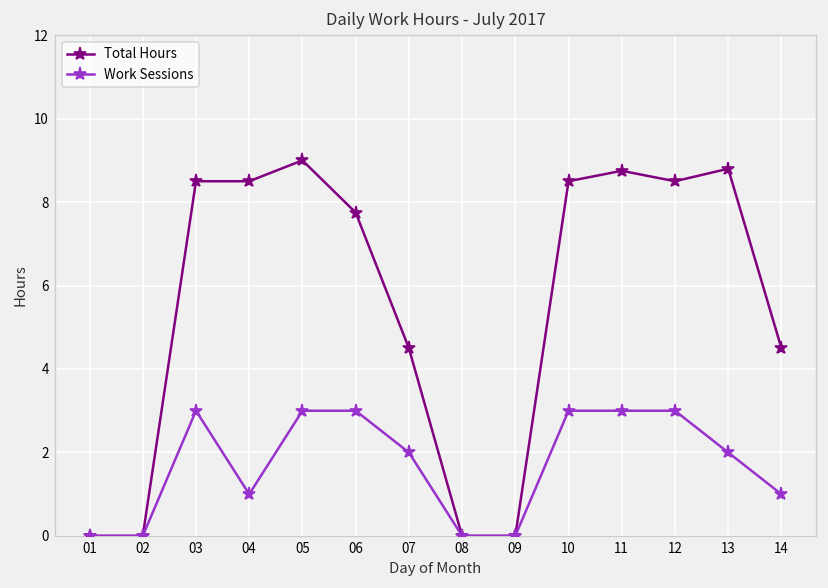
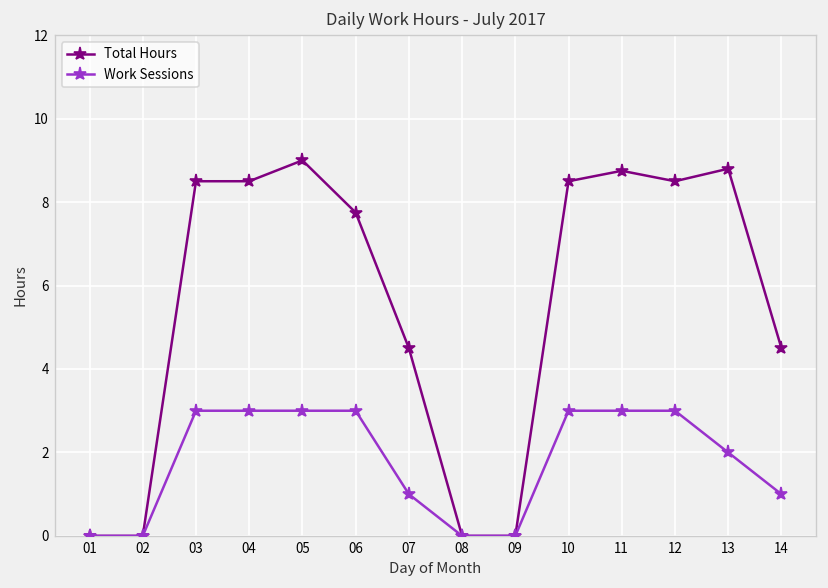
  {
    "Total Hours": {
      "03": 8.5,
      "04": 8.5,
      "05": 9,
      "06": 7.8,
      "07": 4.5,
      "10": 8.5,
      "11": 8.8,
      "12": 8.5,
      "13": 8.8,
      "14": 4.5
    },
    "Work Sessions": {
      "03": 3,
-     "04": 1,
+     "04": 3,
      "05": 3,
      "06": 3,
-     "07": 2,
+     "07": 1,
      "10": 3,
      "11": 3,
      "12": 3,
      "13": 2,
      "14": 1
    }
  }
